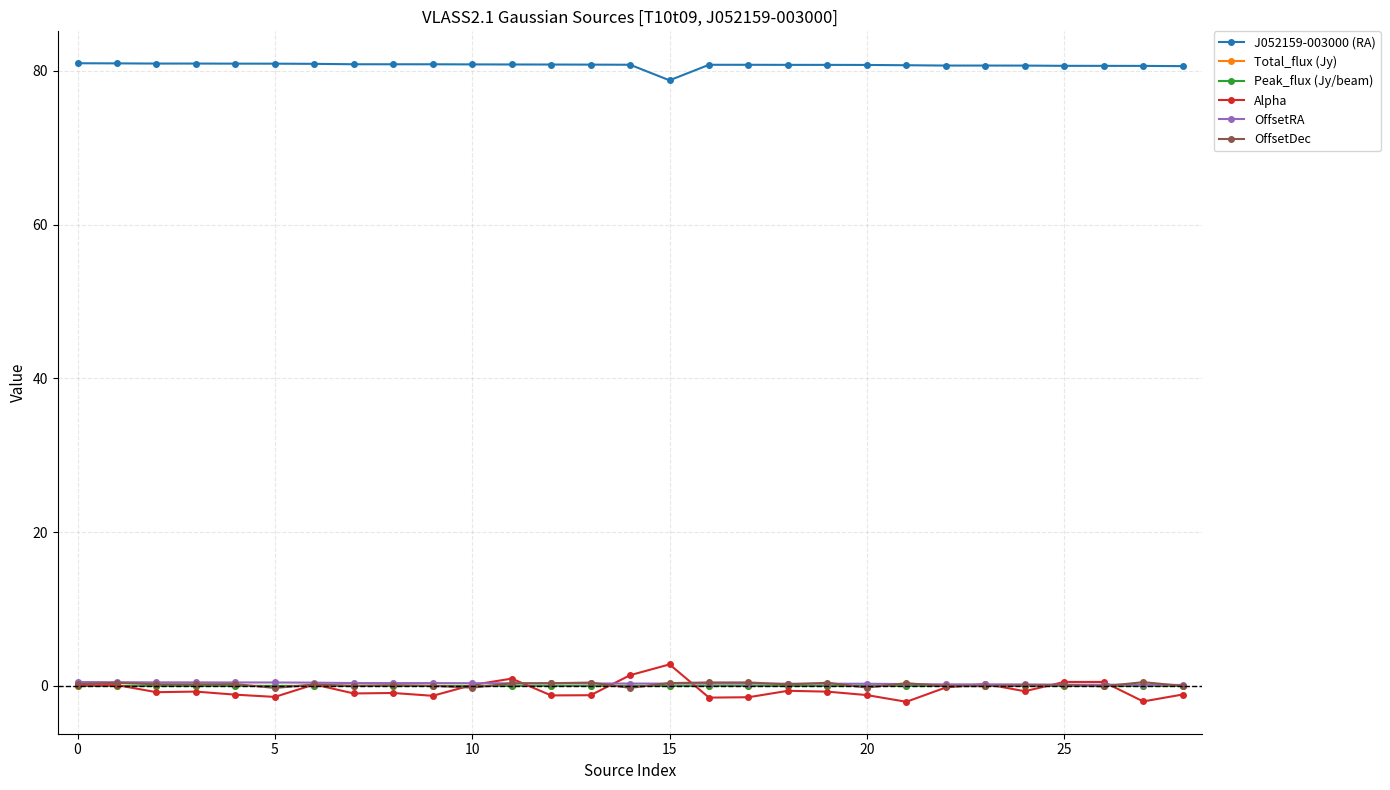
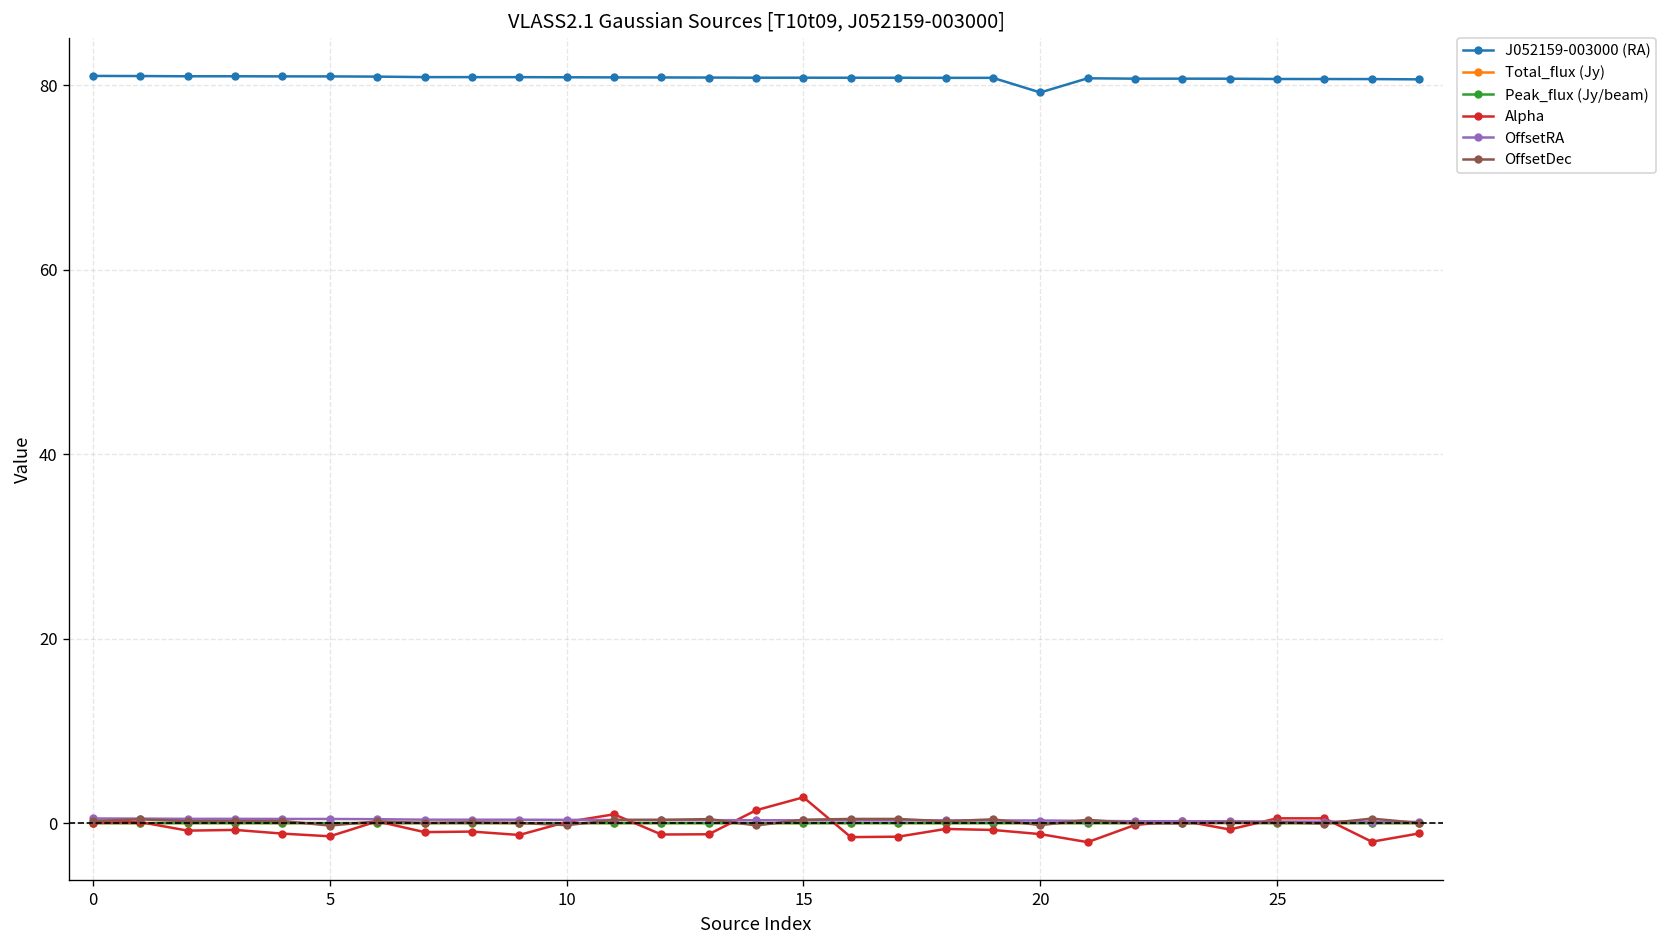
  {
    "J052159-003000 (RA)": {
      "0": 81,
      "5": 81,
      "10": 81,
-     "15": 79,
-     "20": 81,
+     "15": 81,
+     "20": 79,
      "25": 81
    },
    "Alpha": {
      "5": -1,
      "15": 3,
      "20": -1,
      "25": 1
    },
    "OffsetRA": {
      "5": 0
    }
  }
